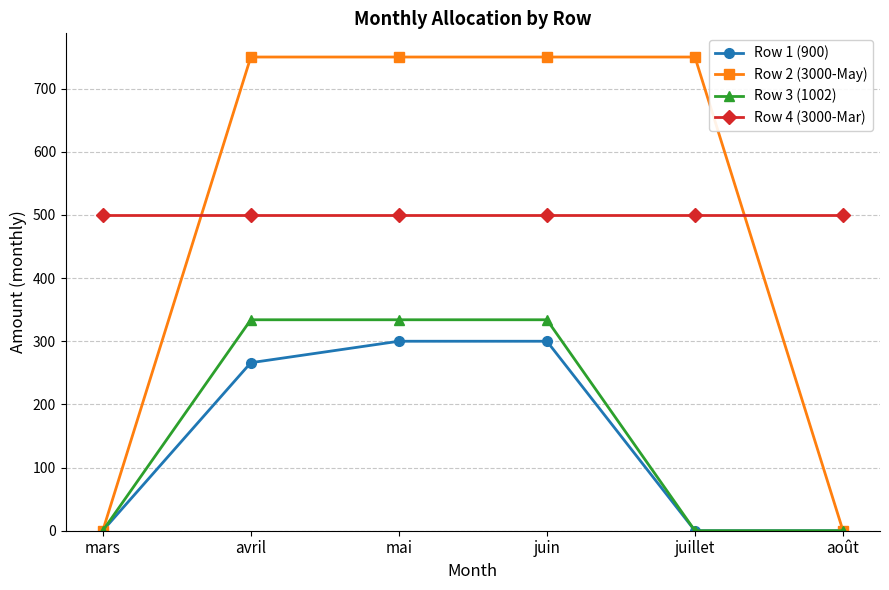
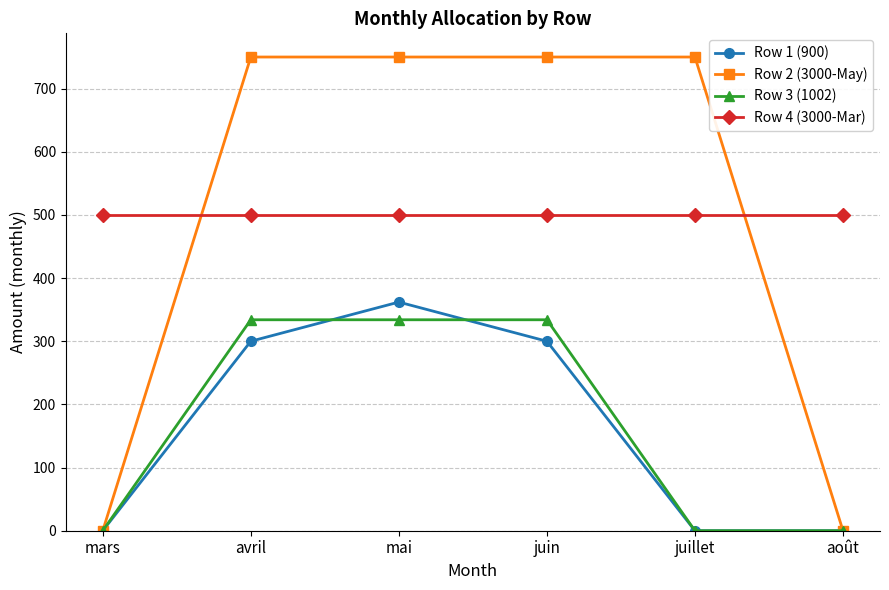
  {
    "Row 1 (900)": {
-     "avril": 270,
-     "mai": 300,
+     "avril": 300,
+     "mai": 360,
      "juin": 300
    },
    "Row 2 (3000-May)": {
      "avril": 750,
      "mai": 750,
      "juin": 750,
      "juillet": 750
    },
    "Row 3 (1002)": {
      "avril": 330,
      "mai": 330,
      "juin": 330
    },
    "Row 4 (3000-Mar)": {
      "mars": 500,
      "avril": 500,
      "mai": 500,
      "juin": 500,
      "juillet": 500,
      "août": 500
    }
  }
